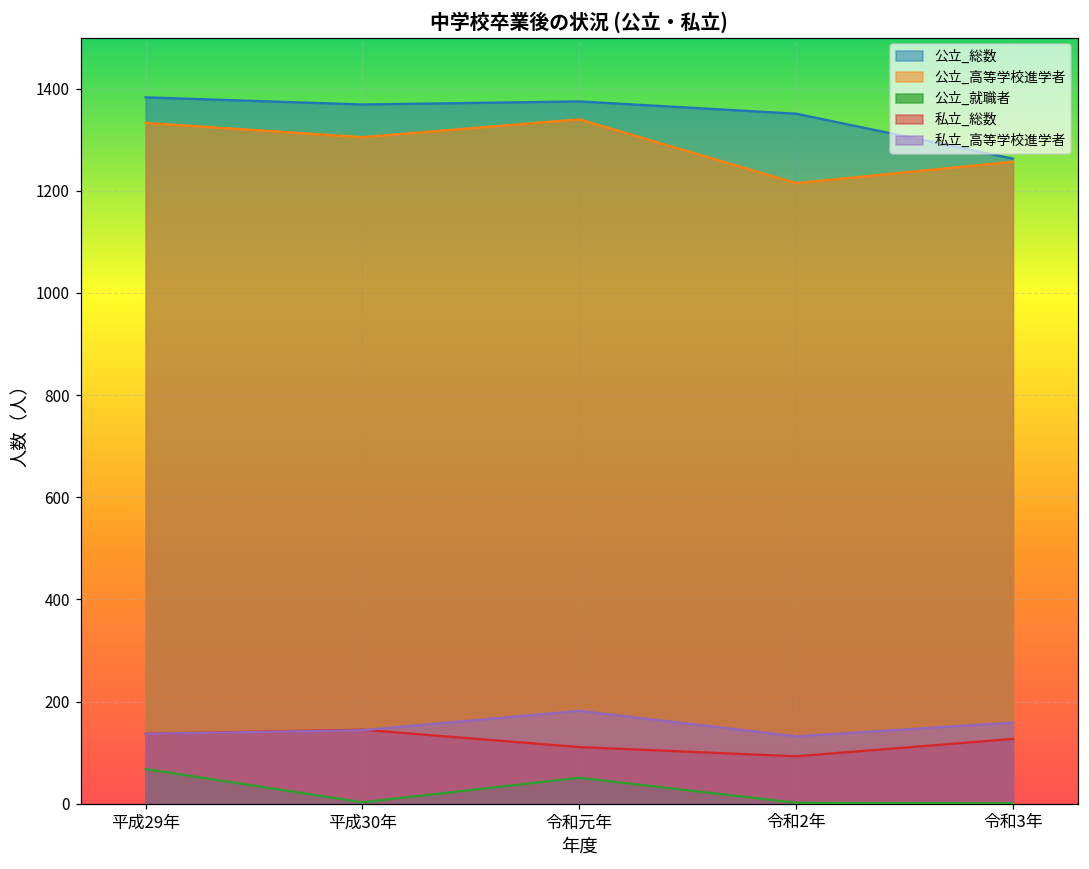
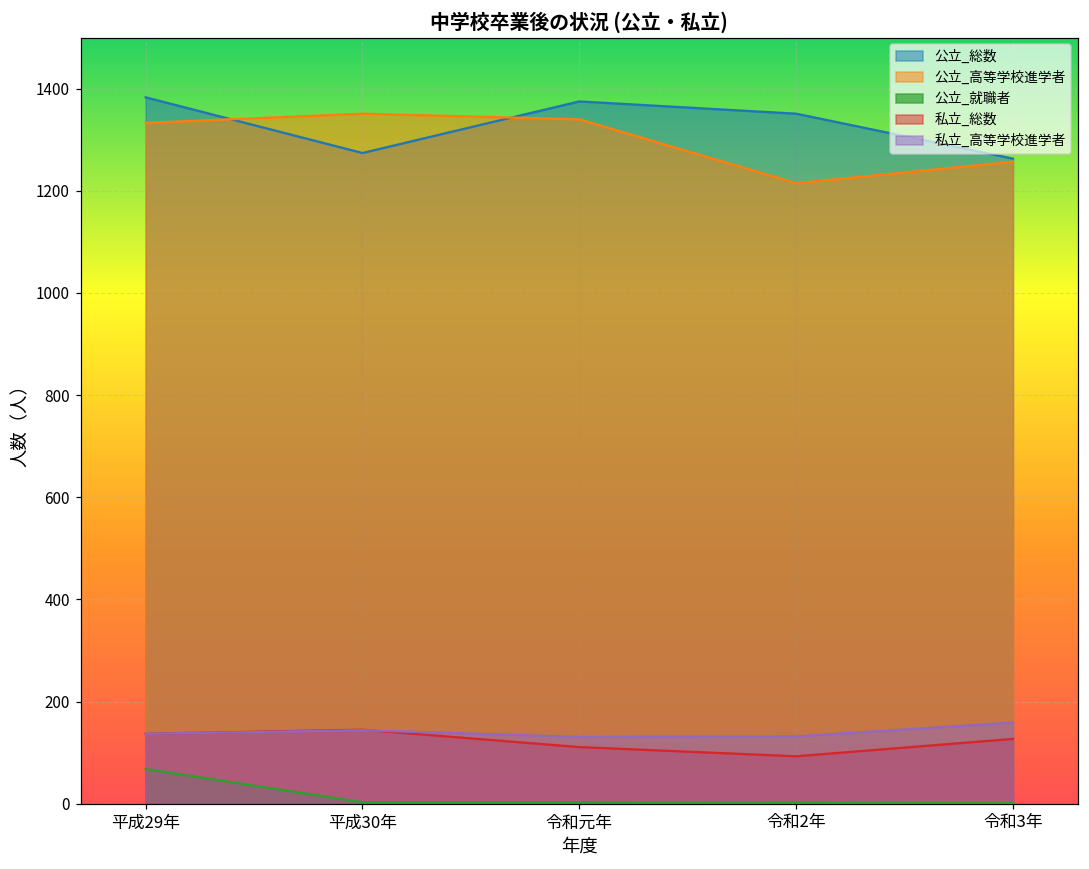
  {
    "公立_総数": {
      "平成29年": 1380,
-     "平成30年": 1370,
+     "平成30年": 1270,
      "令和元年": 1380,
      "令和2年": 1350,
      "令和3年": 1260
    },
    "公立_高等学校進学者": {
      "平成29年": 1330,
-     "平成30年": 1310,
+     "平成30年": 1350,
      "令和元年": 1340,
      "令和2年": 1220,
      "令和3年": 1260
    },
    "公立_就職者": {
      "平成29年": 70,
      "平成30年": 0,
-     "令和元年": 50,
+     "令和元年": 0,
      "令和2年": 0,
      "令和3年": 0
    },
    "私立_総数": {
      "令和元年": 110,
      "令和2年": 90,
      "令和3年": 130
    },
    "私立_高等学校進学者": {
-     "令和元年": 180,
+     "令和元年": 130,
      "令和2年": 130,
      "令和3年": 160
    }
  }
